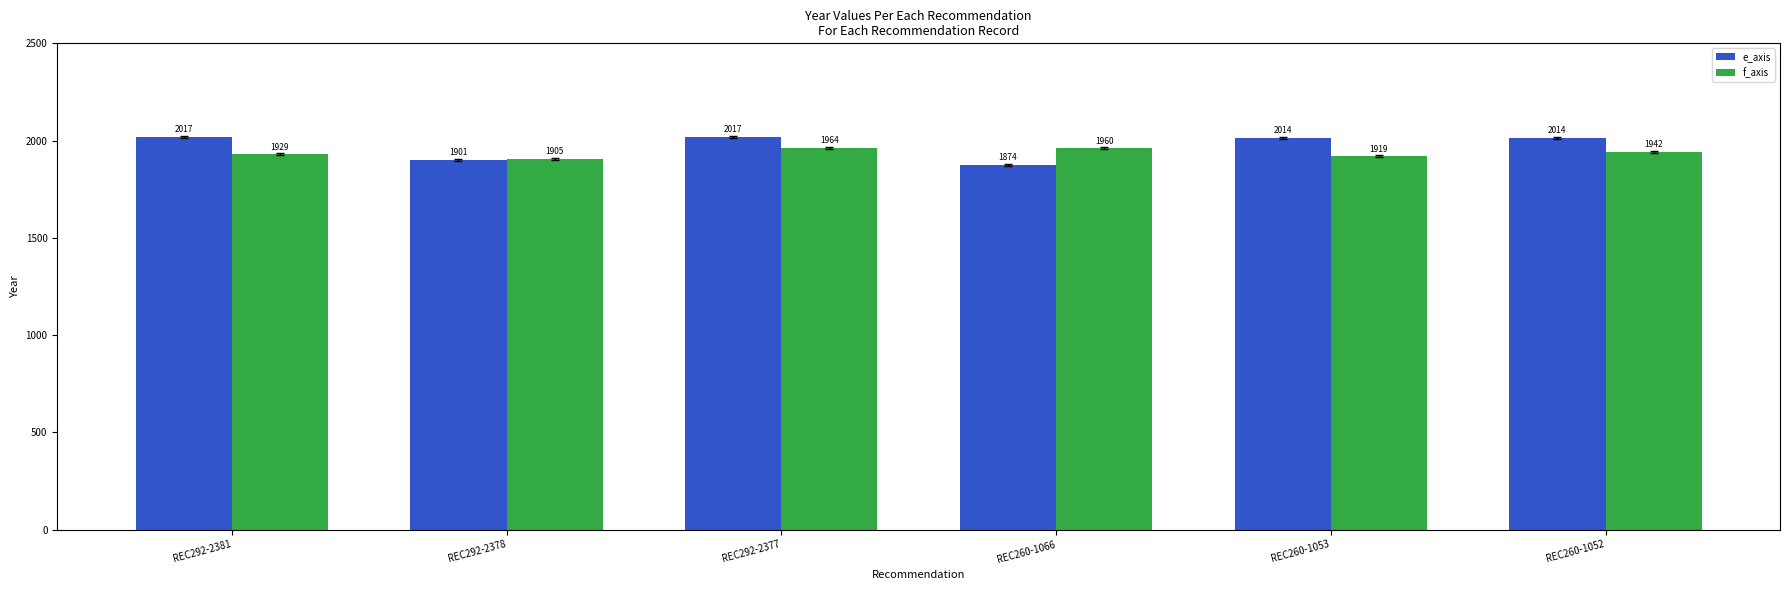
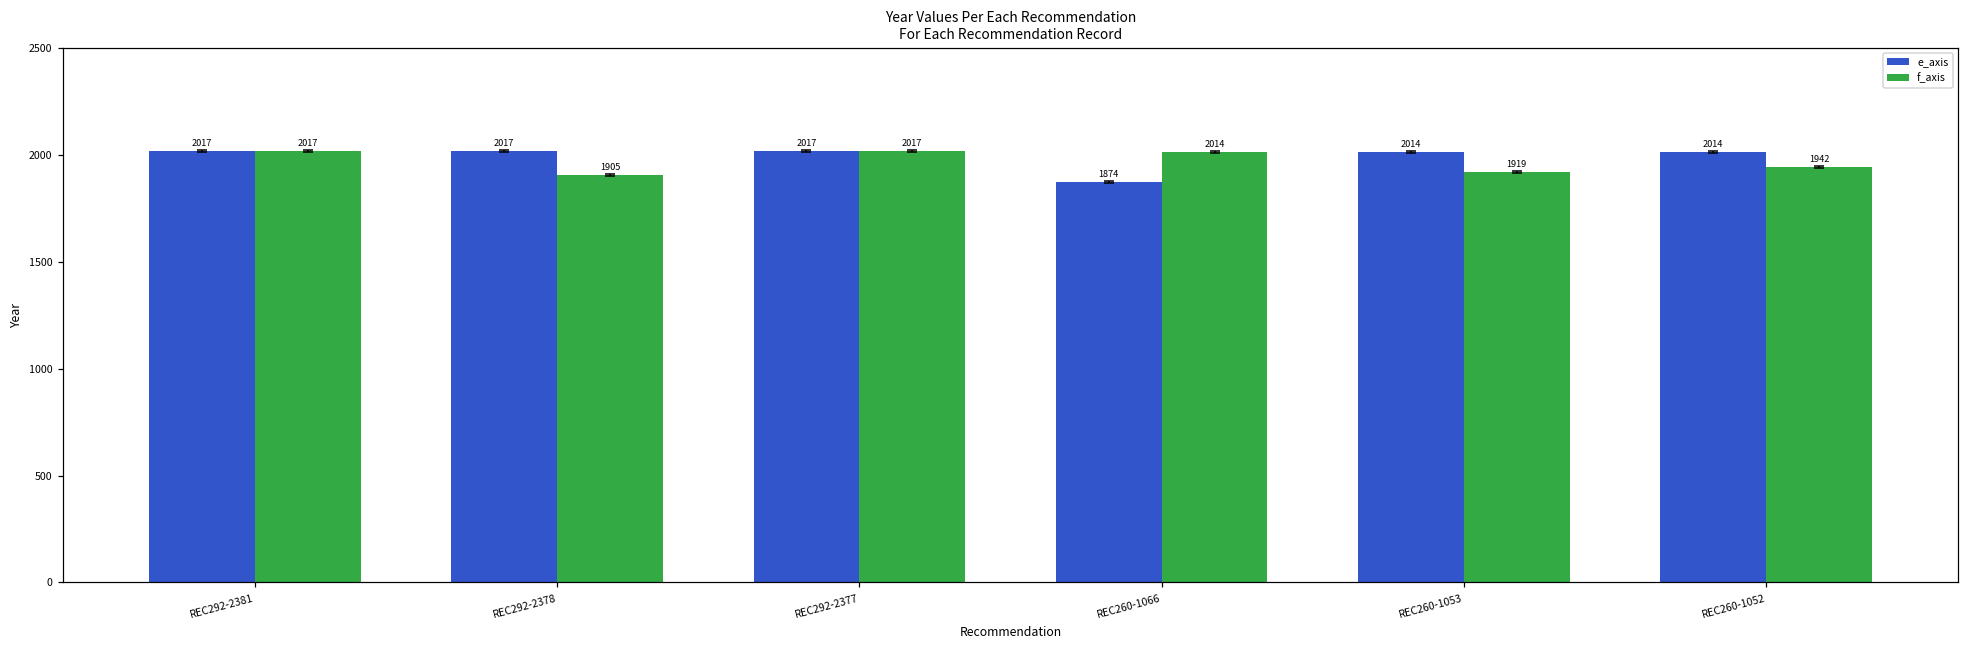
  {
    "e_axis": {
-     "REC292-2378": 1901
+     "REC292-2378": 2017
    },
    "f_axis": {
-     "REC292-2381": 1929,
-     "REC292-2377": 1964,
-     "REC260-1066": 1960
+     "REC292-2381": 2017,
+     "REC292-2377": 2017,
+     "REC260-1066": 2014
    }
  }
